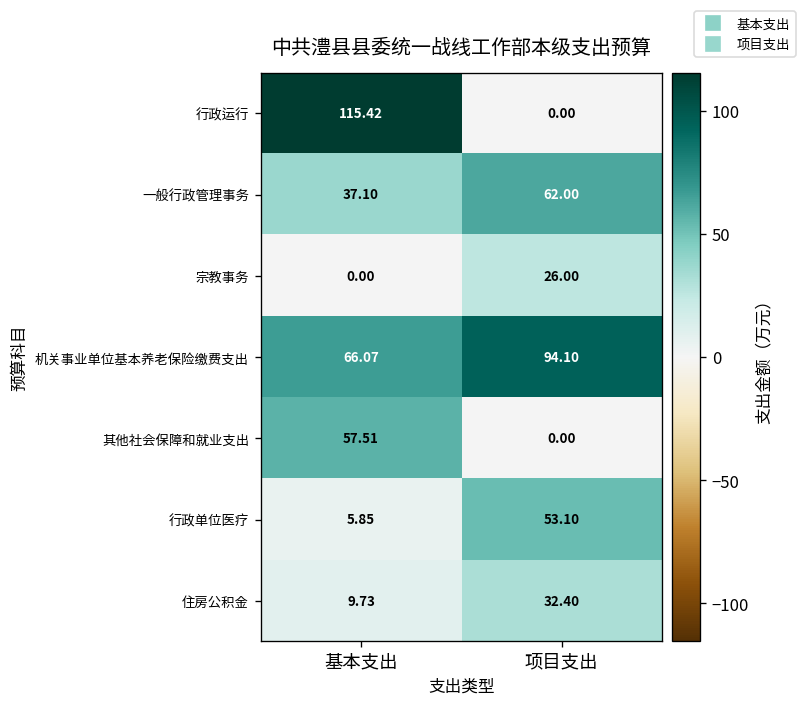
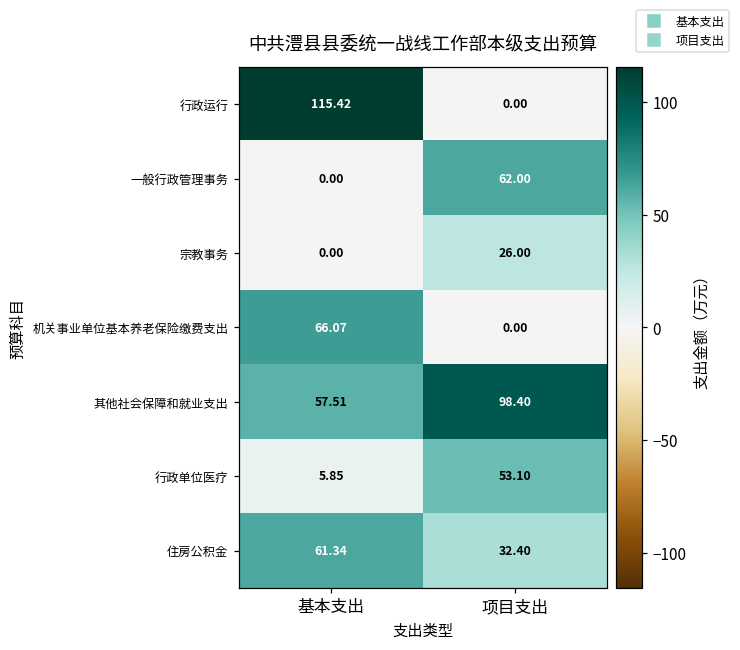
  {
    "行政运行": {
      "基本支出": 115.42,
      "项目支出": 0.00
    },
    "一般行政管理事务": {
-     "基本支出": 37.10,
+     "基本支出": 0.00,
      "项目支出": 62.00
    },
    "宗教事务": {
      "基本支出": 0.00,
      "项目支出": 26.00
    },
    "机关事业单位基本养老保险缴费支出": {
      "基本支出": 66.07,
-     "项目支出": 94.10
+     "项目支出": 0.00
    },
    "其他社会保障和就业支出": {
      "基本支出": 57.51,
-     "项目支出": 0.00
+     "项目支出": 98.40
    },
    "行政单位医疗": {
      "基本支出": 5.85,
      "项目支出": 53.10
    },
    "住房公积金": {
-     "基本支出": 9.73,
+     "基本支出": 61.34,
      "项目支出": 32.40
    }
  }
